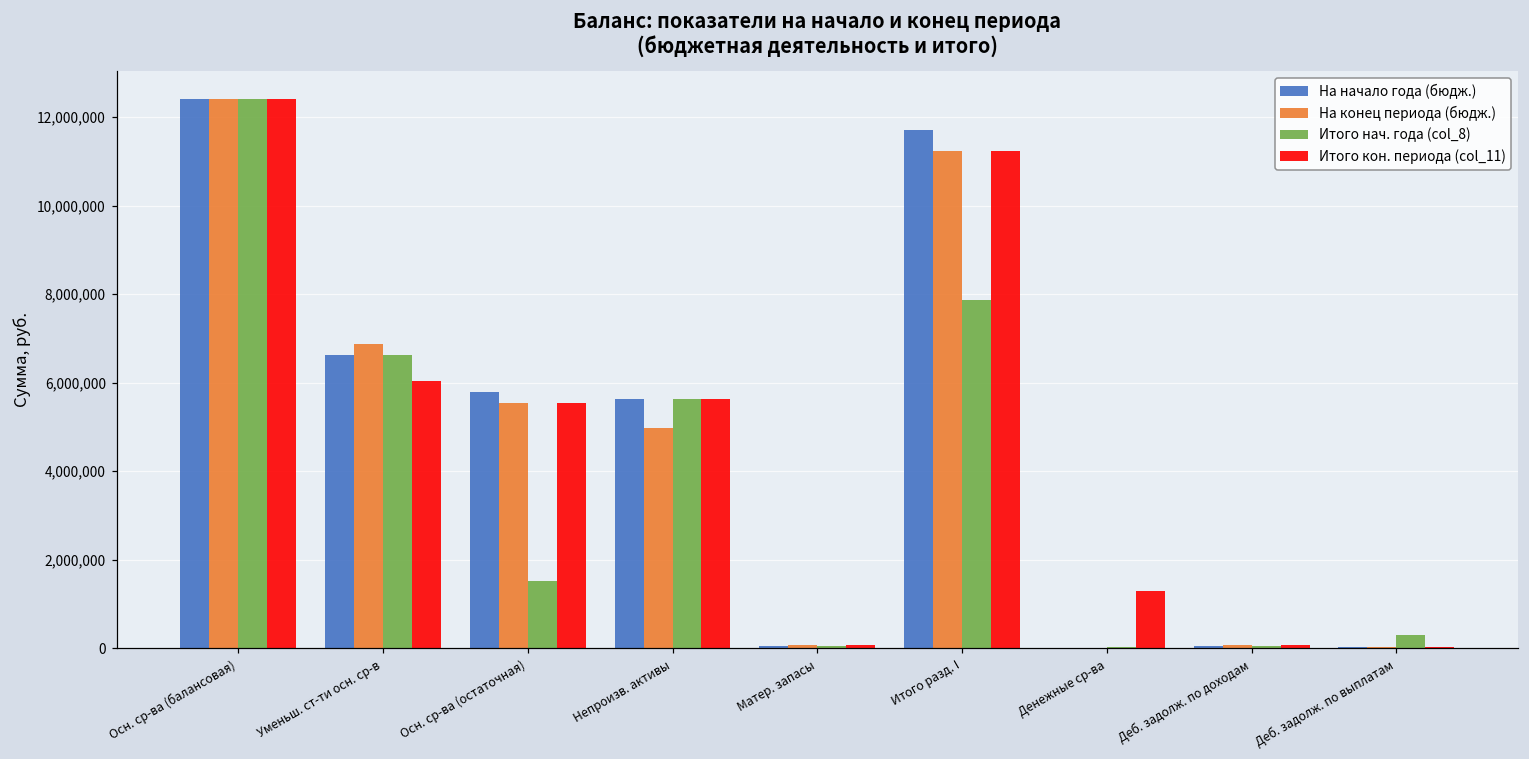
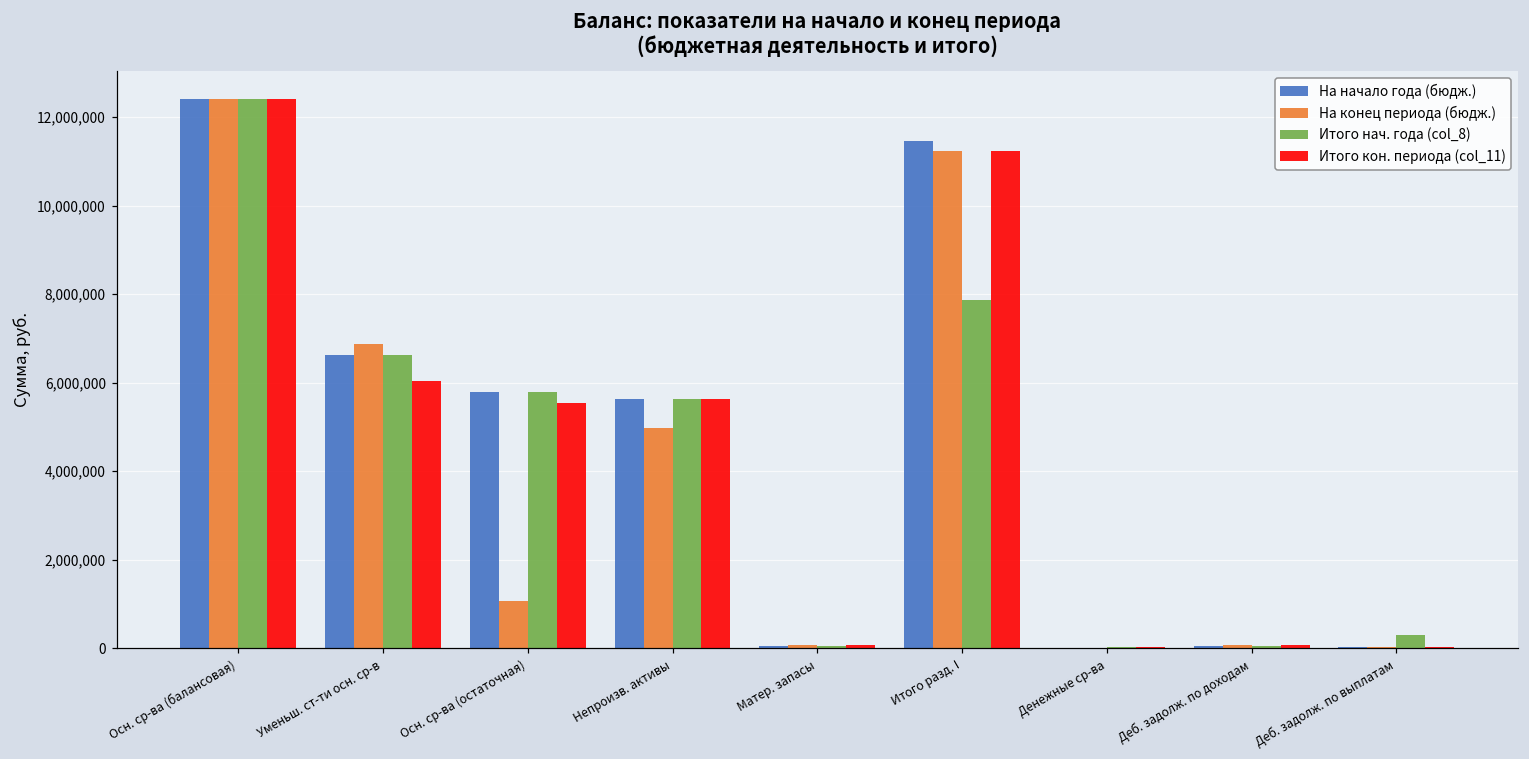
  {
    "На начало года (бюдж.)": {
      "Осн. ср-ва (балансовая)": "12,400,000",
      "Уменьш. ст-ти осн. ср-в": "6,600,000",
      "Осн. ср-ва (остаточная)": "5,800,000",
      "Непроизв. активы": "5,600,000",
-     "Итого разд. I": "11,700,000",
+     "Итого разд. I": "11,500,000",
      "Денежные ср-ва": "0"
    },
    "На конец периода (бюдж.)": {
      "Осн. ср-ва (балансовая)": "12,400,000",
      "Уменьш. ст-ти осн. ср-в": "6,900,000",
-     "Осн. ср-ва (остаточная)": "5,500,000",
+     "Осн. ср-ва (остаточная)": "1,100,000",
      "Непроизв. активы": "5,000,000",
      "Матер. запасы": "100,000",
      "Итого разд. I": "11,200,000",
      "Денежные ср-ва": "0",
      "Деб. задолж. по доходам": "100,000"
    },
    "Итого нач. года (col_8)": {
      "Осн. ср-ва (балансовая)": "12,400,000",
      "Уменьш. ст-ти осн. ср-в": "6,600,000",
-     "Осн. ср-ва (остаточная)": "1,500,000",
+     "Осн. ср-ва (остаточная)": "5,800,000",
      "Непроизв. активы": "5,600,000",
      "Итого разд. I": "7,900,000",
      "Деб. задолж. по выплатам": "300,000"
    },
    "Итого кон. периода (col_11)": {
      "Осн. ср-ва (балансовая)": "12,400,000",
      "Уменьш. ст-ти осн. ср-в": "6,000,000",
      "Осн. ср-ва (остаточная)": "5,500,000",
      "Непроизв. активы": "5,600,000",
      "Матер. запасы": "100,000",
      "Итого разд. I": "11,200,000",
-     "Денежные ср-ва": "1,300,000",
+     "Денежные ср-ва": "0",
      "Деб. задолж. по доходам": "100,000"
    }
  }
